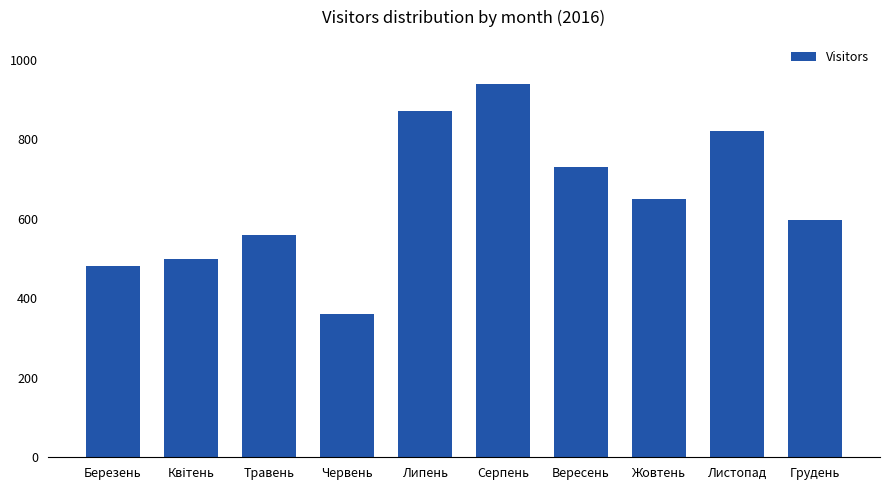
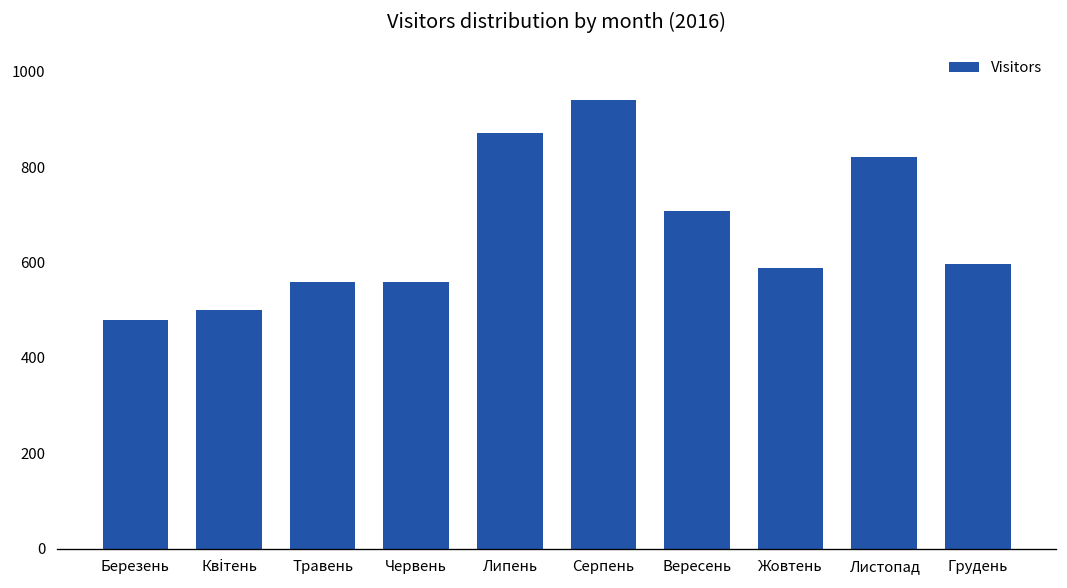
  {
    "Березень": 480,
    "Квітень": 500,
    "Травень": 560,
-   "Червень": 360,
+   "Червень": 560,
    "Липень": 870,
    "Серпень": 940,
-   "Вересень": 730,
-   "Жовтень": 650,
+   "Вересень": 710,
+   "Жовтень": 590,
    "Листопад": 820,
    "Грудень": 600
  }
